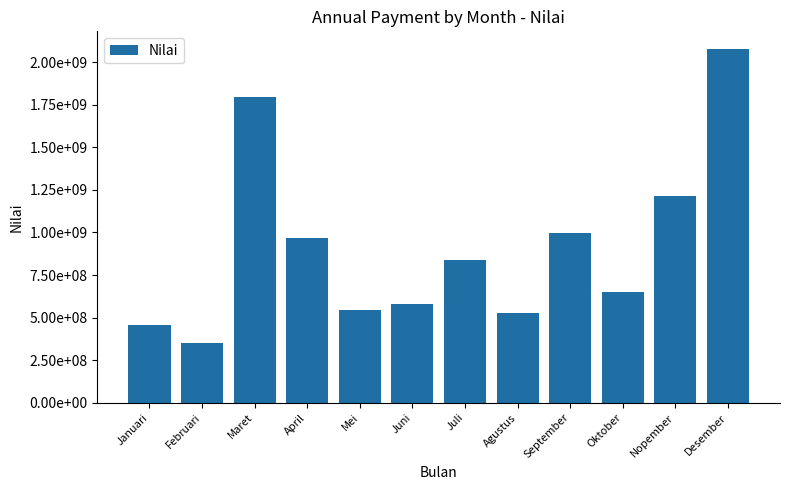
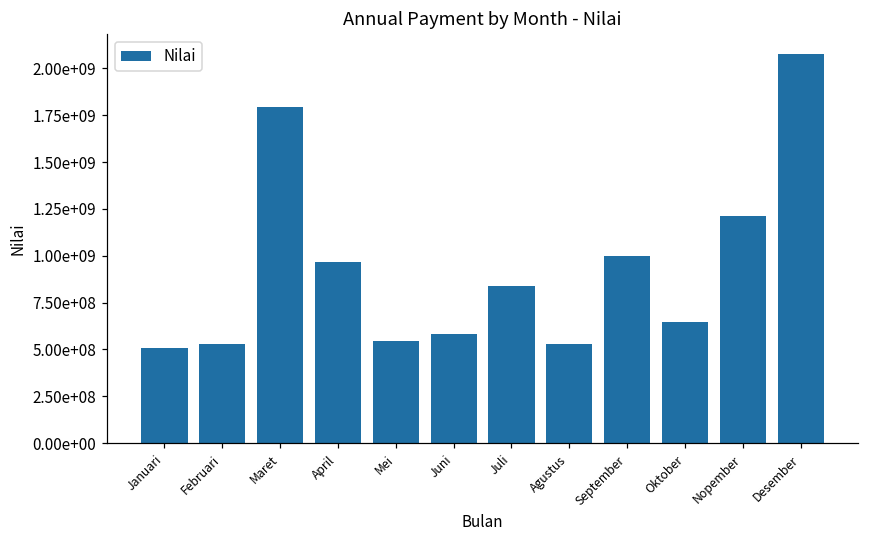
  {
-   "Januari": 450000000,
-   "Februari": 350000000,
+   "Januari": 510000000,
+   "Februari": 530000000,
    "Maret": 1790000000,
    "April": 970000000,
    "Mei": 540000000,
    "Juni": 580000000,
    "Juli": 840000000,
    "Agustus": 530000000,
    "September": 1000000000,
    "Oktober": 650000000,
    "Nopember": 1210000000,
    "Desember": 2080000000
  }
